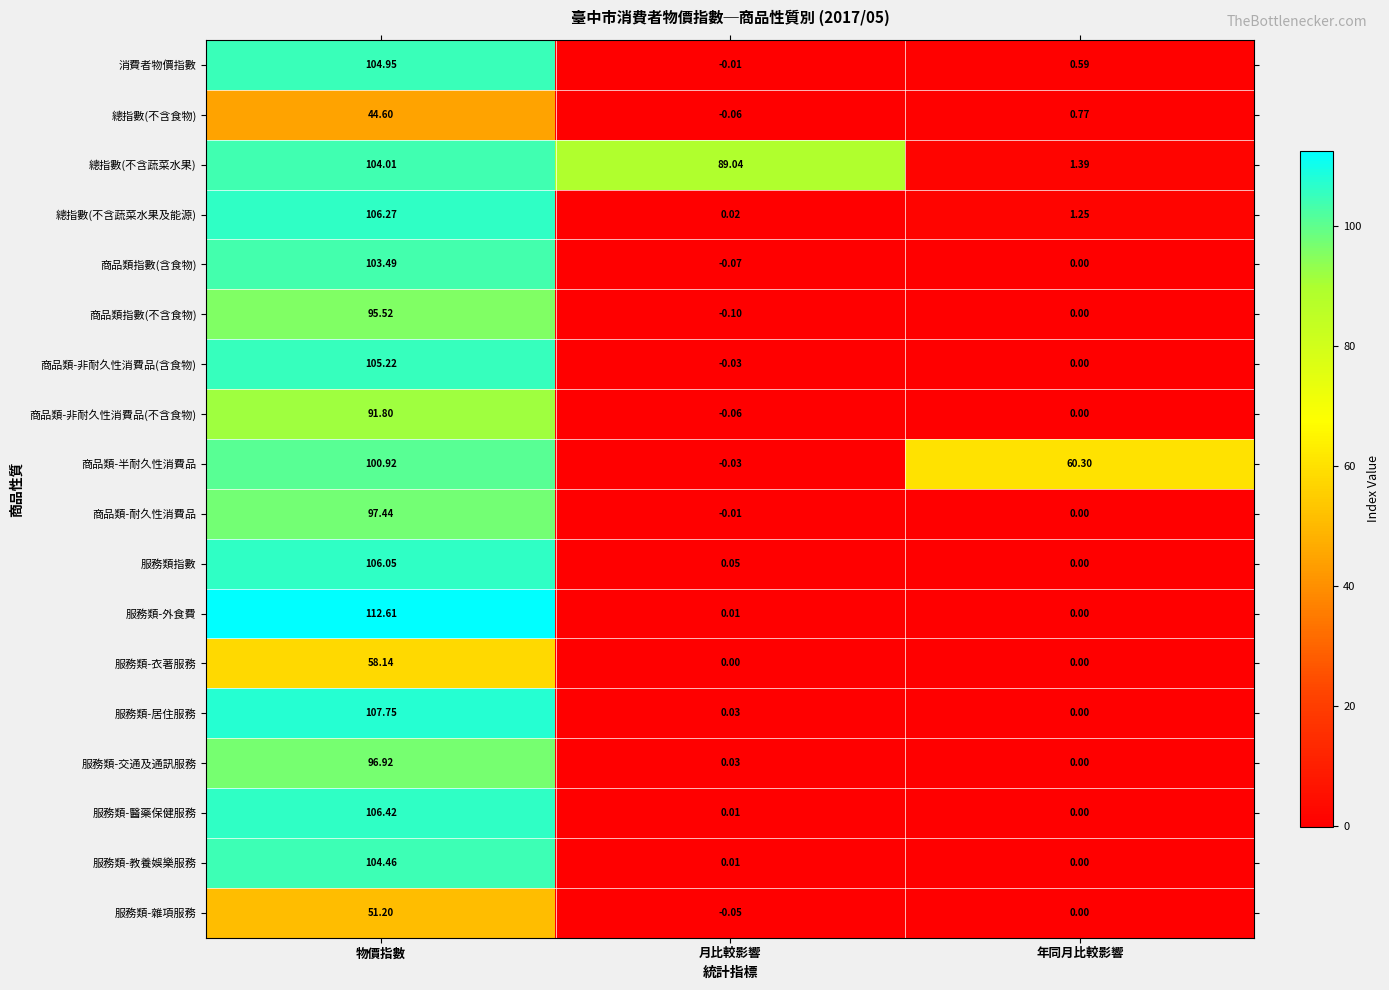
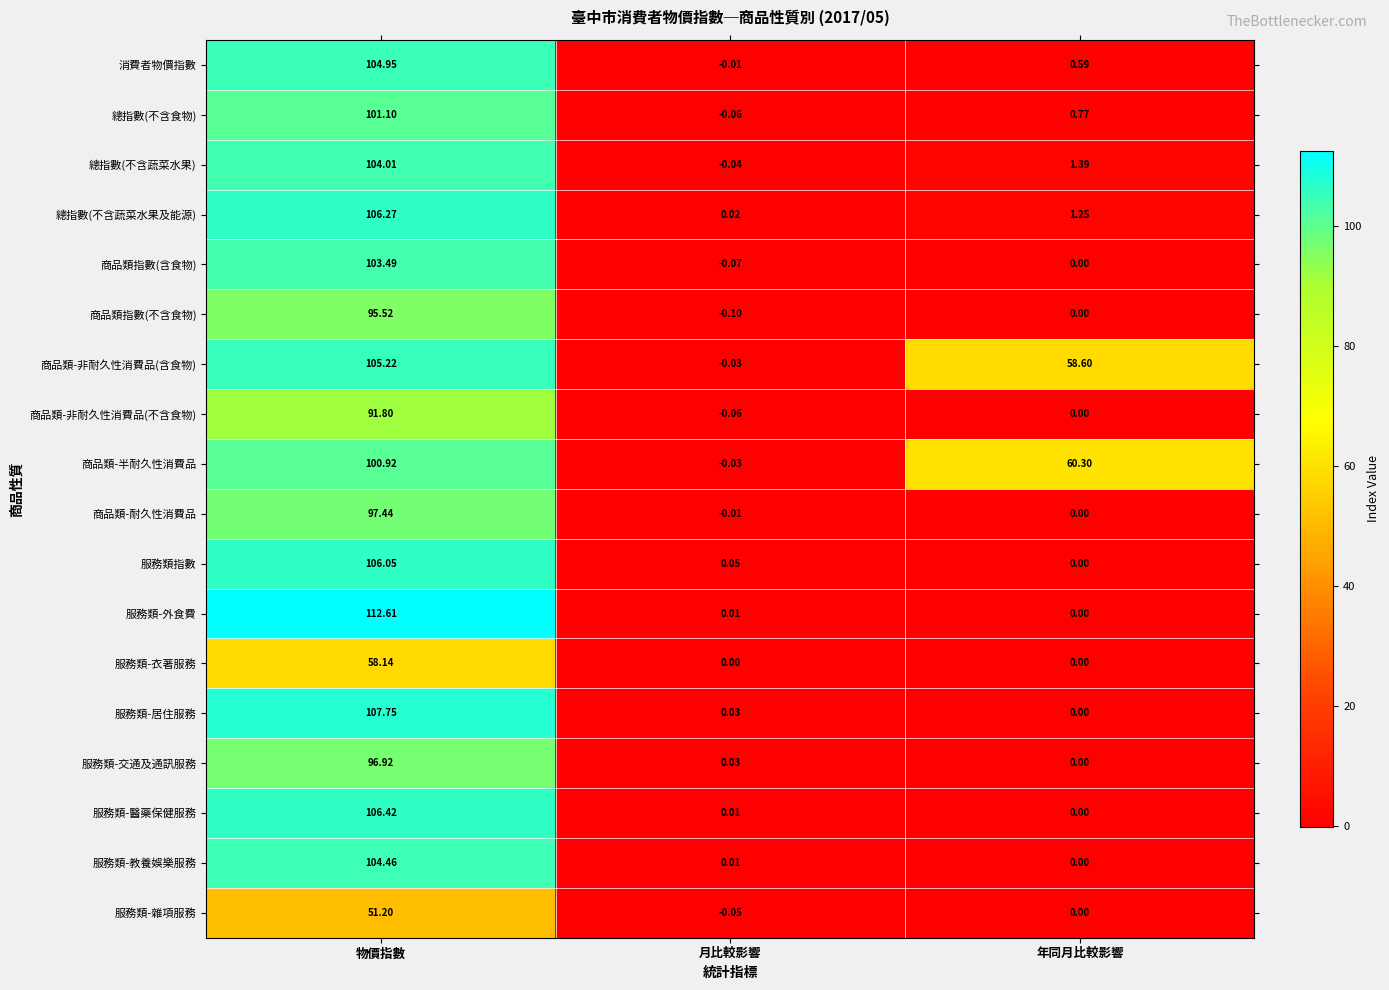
  {
    "消費者物價指數": {
      "物價指數": 104.95,
      "月比較影響": -0.01,
      "年同月比較影響": 0.59
    },
    "總指數(不含食物)": {
-     "物價指數": 44.60,
+     "物價指數": 101.10,
      "月比較影響": -0.06,
      "年同月比較影響": 0.77
    },
    "總指數(不含蔬菜水果)": {
      "物價指數": 104.01,
-     "月比較影響": 89.04,
+     "月比較影響": -0.04,
      "年同月比較影響": 1.39
    },
    "總指數(不含蔬菜水果及能源)": {
      "物價指數": 106.27,
      "月比較影響": 0.02,
      "年同月比較影響": 1.25
    },
    "商品類指數(含食物)": {
      "物價指數": 103.49,
      "月比較影響": -0.07,
      "年同月比較影響": 0.00
    },
    "商品類指數(不含食物)": {
      "物價指數": 95.52,
      "月比較影響": -0.10,
      "年同月比較影響": 0.00
    },
    "商品類-非耐久性消費品(含食物)": {
      "物價指數": 105.22,
      "月比較影響": -0.03,
-     "年同月比較影響": 0.00
+     "年同月比較影響": 58.60
    },
    "商品類-非耐久性消費品(不含食物)": {
      "物價指數": 91.80,
      "月比較影響": -0.06,
      "年同月比較影響": 0.00
    },
    "商品類-半耐久性消費品": {
      "物價指數": 100.92,
      "月比較影響": -0.03,
      "年同月比較影響": 60.30
    },
    "商品類-耐久性消費品": {
      "物價指數": 97.44,
      "月比較影響": -0.01,
      "年同月比較影響": 0.00
    },
    "服務類指數": {
      "物價指數": 106.05,
      "月比較影響": 0.05,
      "年同月比較影響": 0.00
    },
    "服務類-外食費": {
      "物價指數": 112.61,
      "月比較影響": 0.01,
      "年同月比較影響": 0.00
    },
    "服務類-衣著服務": {
      "物價指數": 58.14,
      "月比較影響": 0.00,
      "年同月比較影響": 0.00
    },
    "服務類-居住服務": {
      "物價指數": 107.75,
      "月比較影響": 0.03,
      "年同月比較影響": 0.00
    },
    "服務類-交通及通訊服務": {
      "物價指數": 96.92,
      "月比較影響": 0.03,
      "年同月比較影響": 0.00
    },
    "服務類-醫藥保健服務": {
      "物價指數": 106.42,
      "月比較影響": 0.01,
      "年同月比較影響": 0.00
    },
    "服務類-教養娛樂服務": {
      "物價指數": 104.46,
      "月比較影響": 0.01,
      "年同月比較影響": 0.00
    },
    "服務類-雜項服務": {
      "物價指數": 51.20,
      "月比較影響": -0.05,
      "年同月比較影響": 0.00
    }
  }
